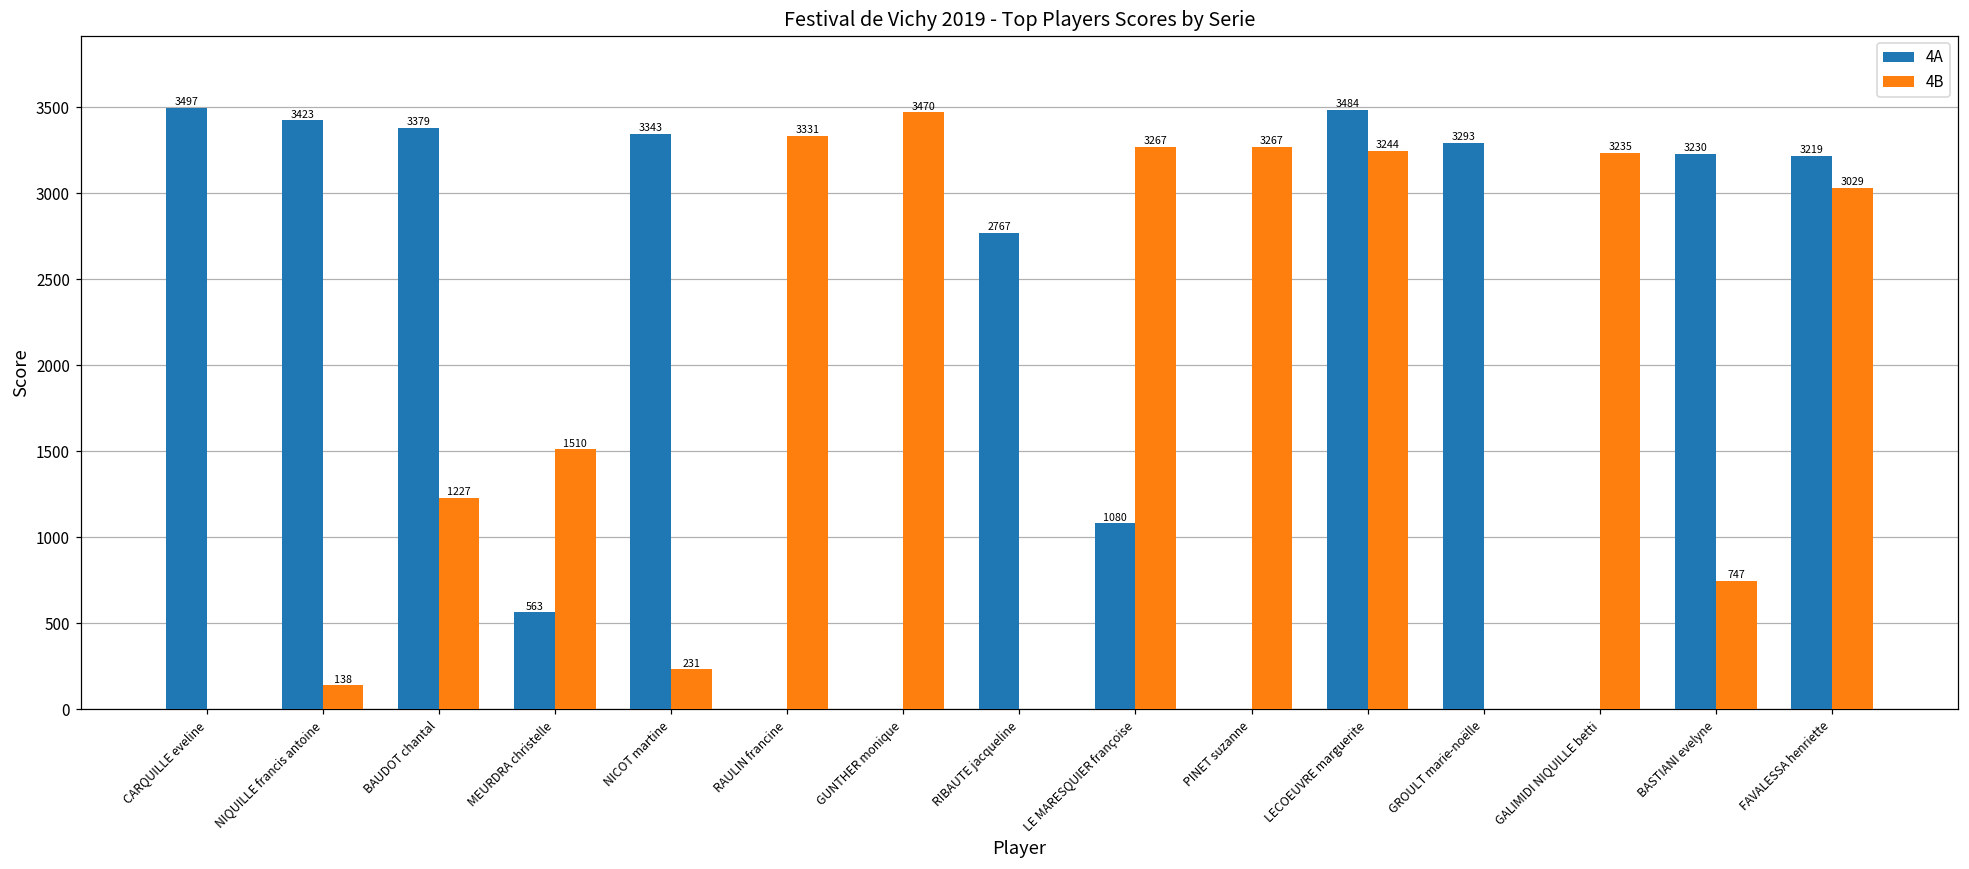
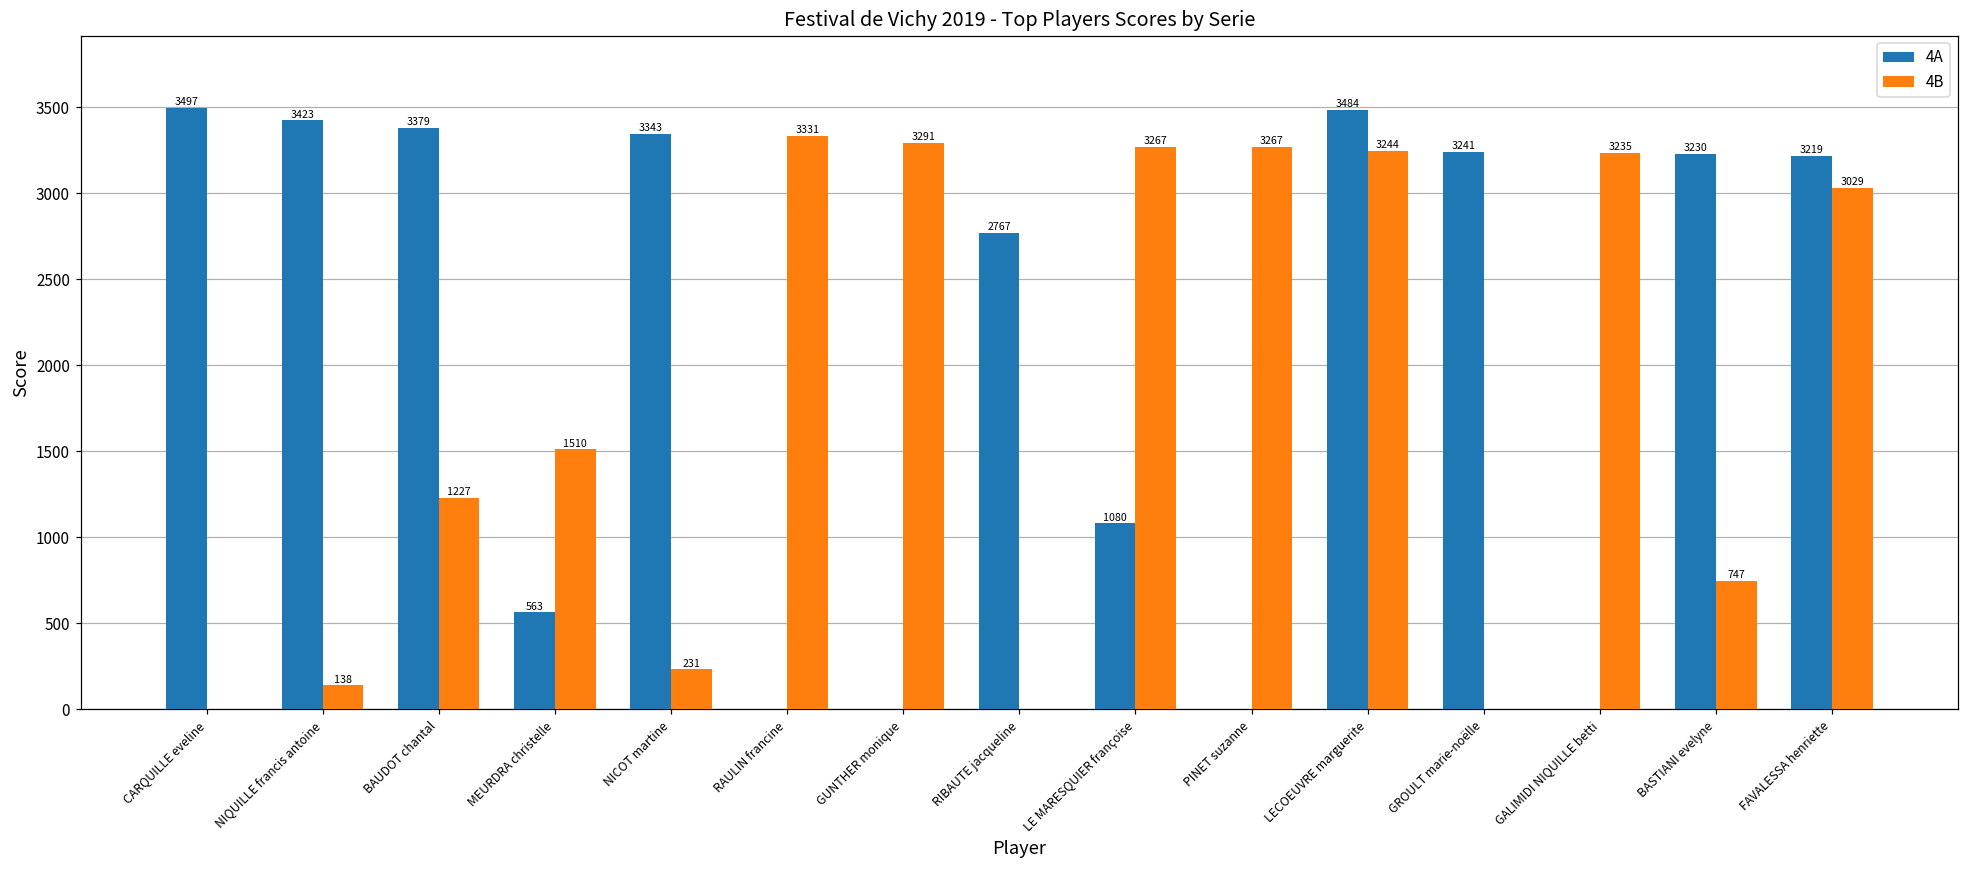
  {
    "4A": {
      "CARQUILLE eveline": 3497,
      "NIQUILLE francis antoine": 3423,
      "BAUDOT chantal": 3379,
      "MEURDRA christelle": 563,
      "NICOT martine": 3343,
      "RIBAUTE jacqueline": 2767,
      "LE MARESQUIER françoise": 1080,
      "LECOEUVRE marguerite": 3484,
-     "GROULT marie-noëlle": 3293,
+     "GROULT marie-noëlle": 3241,
      "BASTIANI evelyne": 3230,
      "FAVALESSA henriette": 3219
    },
    "4B": {
      "NIQUILLE francis antoine": 138,
      "BAUDOT chantal": 1227,
      "MEURDRA christelle": 1510,
      "NICOT martine": 231,
      "RAULIN francine": 3331,
-     "GUNTHER monique": 3470,
+     "GUNTHER monique": 3291,
      "LE MARESQUIER françoise": 3267,
      "PINET suzanne": 3267,
      "LECOEUVRE marguerite": 3244,
      "GALIMIDI NIQUILLE betti": 3235,
      "BASTIANI evelyne": 747,
      "FAVALESSA henriette": 3029
    }
  }
